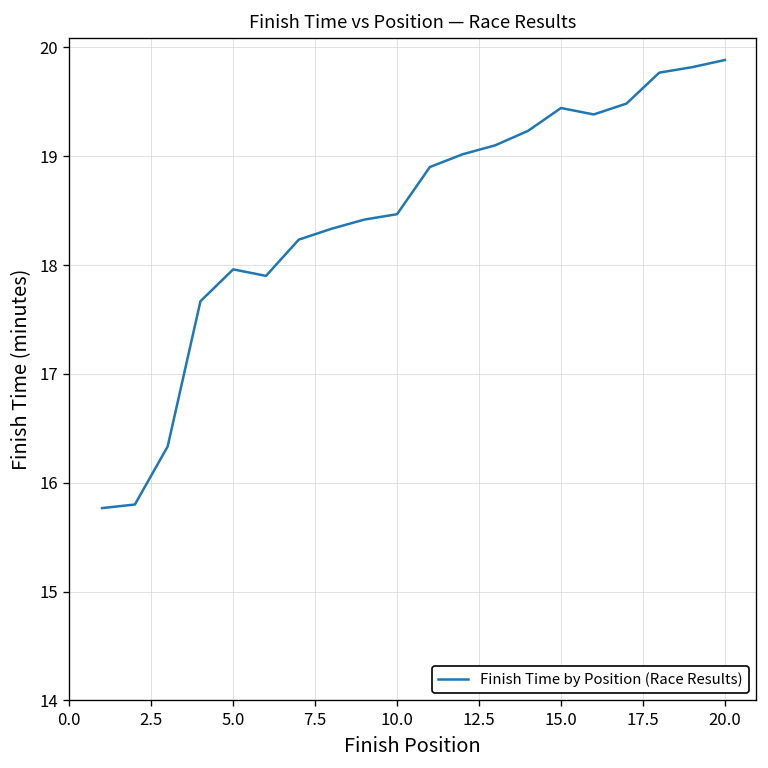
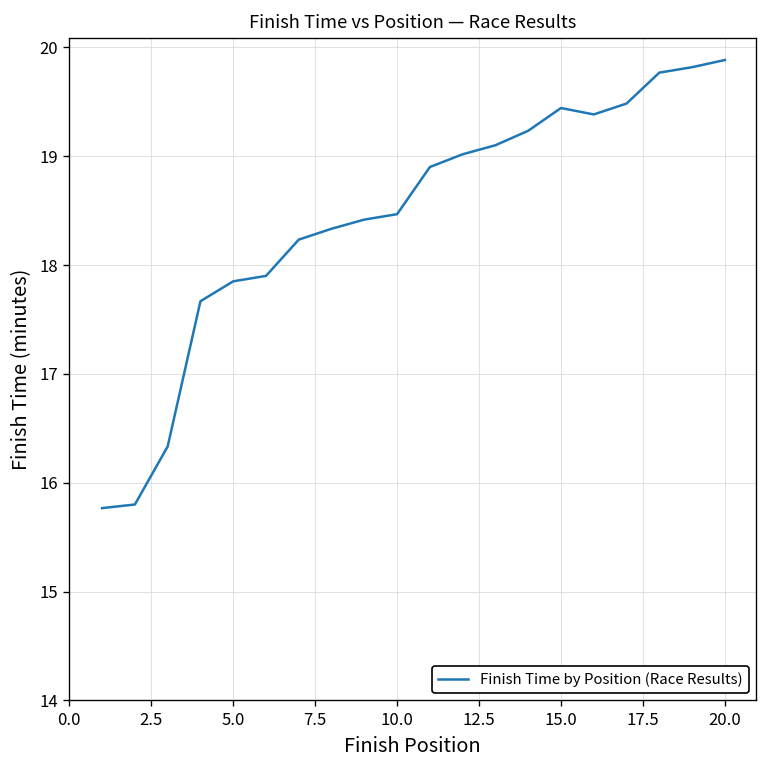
  {
-   "5.0": 18.0,
+   "5.0": 17.9,
    "10.0": 18.5,
    "15.0": 19.4,
    "20.0": 19.9
  }
